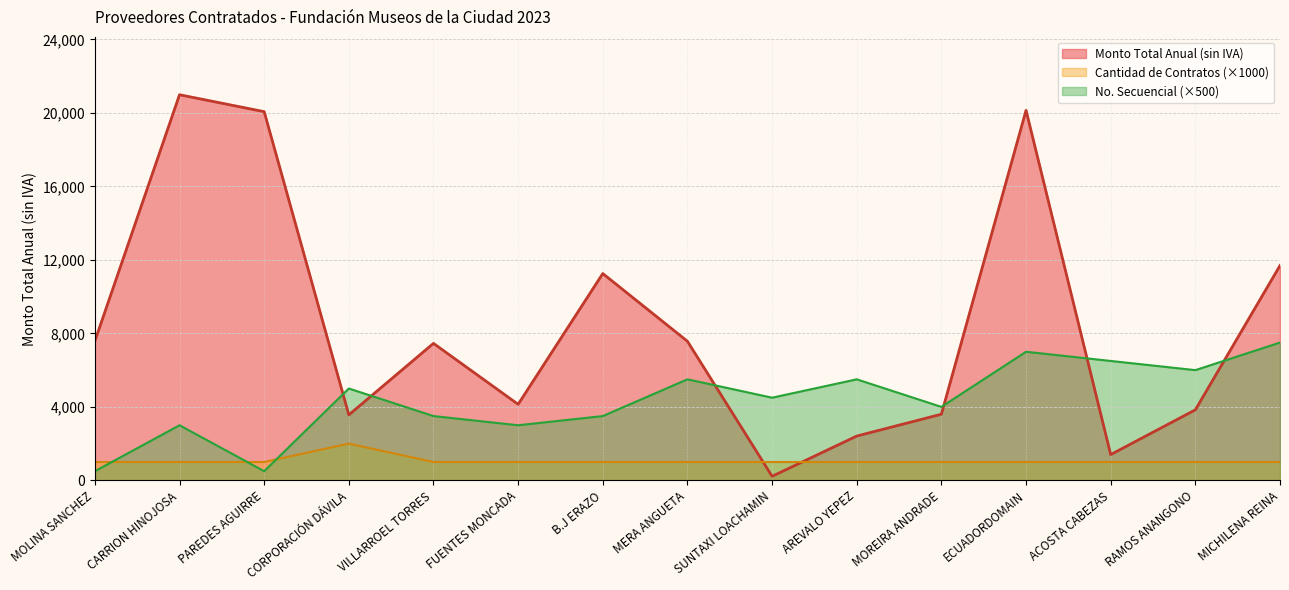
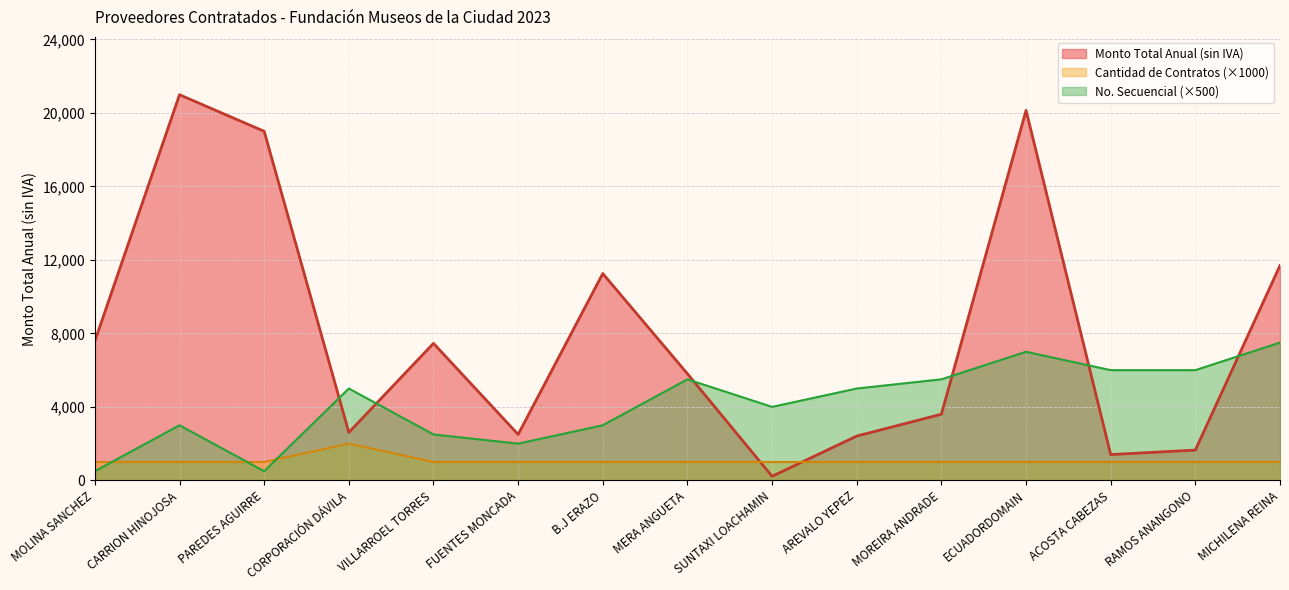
  {
    "Monto Total Anual (sin IVA)": {
      "MOLINA SANCHEZ": "7,600",
      "CARRION HINOJOSA": "21,000",
-     "PAREDES AGUIRRE": "20,100",
-     "CORPORACIÓN DÁVILA": "3,600",
+     "PAREDES AGUIRRE": "19,000",
+     "CORPORACIÓN DÁVILA": "2,600",
      "VILLARROEL TORRES": "7,500",
-     "FUENTES MONCADA": "4,100",
+     "FUENTES MONCADA": "2,500",
      "B.J ERAZO": "11,300",
-     "MERA ANGUETA": "7,600",
+     "MERA ANGUETA": "5,800",
      "SUNTAXI LOACHAMIN": "200",
      "AREVALO YEPEZ": "2,400",
      "MOREIRA ANDRADE": "3,600",
      "ECUADORDOMAIN": "20,100",
      "ACOSTA CABEZAS": "1,400",
-     "RAMOS ANANGONO": "3,800",
+     "RAMOS ANANGONO": "1,600",
      "MICHILENA REINA": "11,700"
    },
    "Cantidad de Contratos (×1000)": {
      "MOLINA SANCHEZ": "1,000",
      "CARRION HINOJOSA": "1,000",
      "PAREDES AGUIRRE": "1,000",
      "CORPORACIÓN DÁVILA": "2,000",
      "VILLARROEL TORRES": "1,000",
      "FUENTES MONCADA": "1,000",
      "B.J ERAZO": "1,000",
      "MERA ANGUETA": "1,000",
      "SUNTAXI LOACHAMIN": "1,000",
      "AREVALO YEPEZ": "1,000",
      "MOREIRA ANDRADE": "1,000",
      "ECUADORDOMAIN": "1,000",
      "ACOSTA CABEZAS": "1,000",
      "RAMOS ANANGONO": "1,000",
      "MICHILENA REINA": "1,000"
    },
    "No. Secuencial (×500)": {
      "MOLINA SANCHEZ": "500",
      "CARRION HINOJOSA": "3,000",
      "PAREDES AGUIRRE": "500",
      "CORPORACIÓN DÁVILA": "5,000",
-     "VILLARROEL TORRES": "3,500",
-     "FUENTES MONCADA": "3,000",
-     "B.J ERAZO": "3,500",
+     "VILLARROEL TORRES": "2,500",
+     "FUENTES MONCADA": "2,000",
+     "B.J ERAZO": "3,000",
      "MERA ANGUETA": "5,500",
-     "SUNTAXI LOACHAMIN": "4,500",
-     "AREVALO YEPEZ": "5,500",
-     "MOREIRA ANDRADE": "4,000",
+     "SUNTAXI LOACHAMIN": "4,000",
+     "AREVALO YEPEZ": "5,000",
+     "MOREIRA ANDRADE": "5,500",
      "ECUADORDOMAIN": "7,000",
-     "ACOSTA CABEZAS": "6,500",
+     "ACOSTA CABEZAS": "6,000",
      "RAMOS ANANGONO": "6,000",
      "MICHILENA REINA": "7,500"
    }
  }
